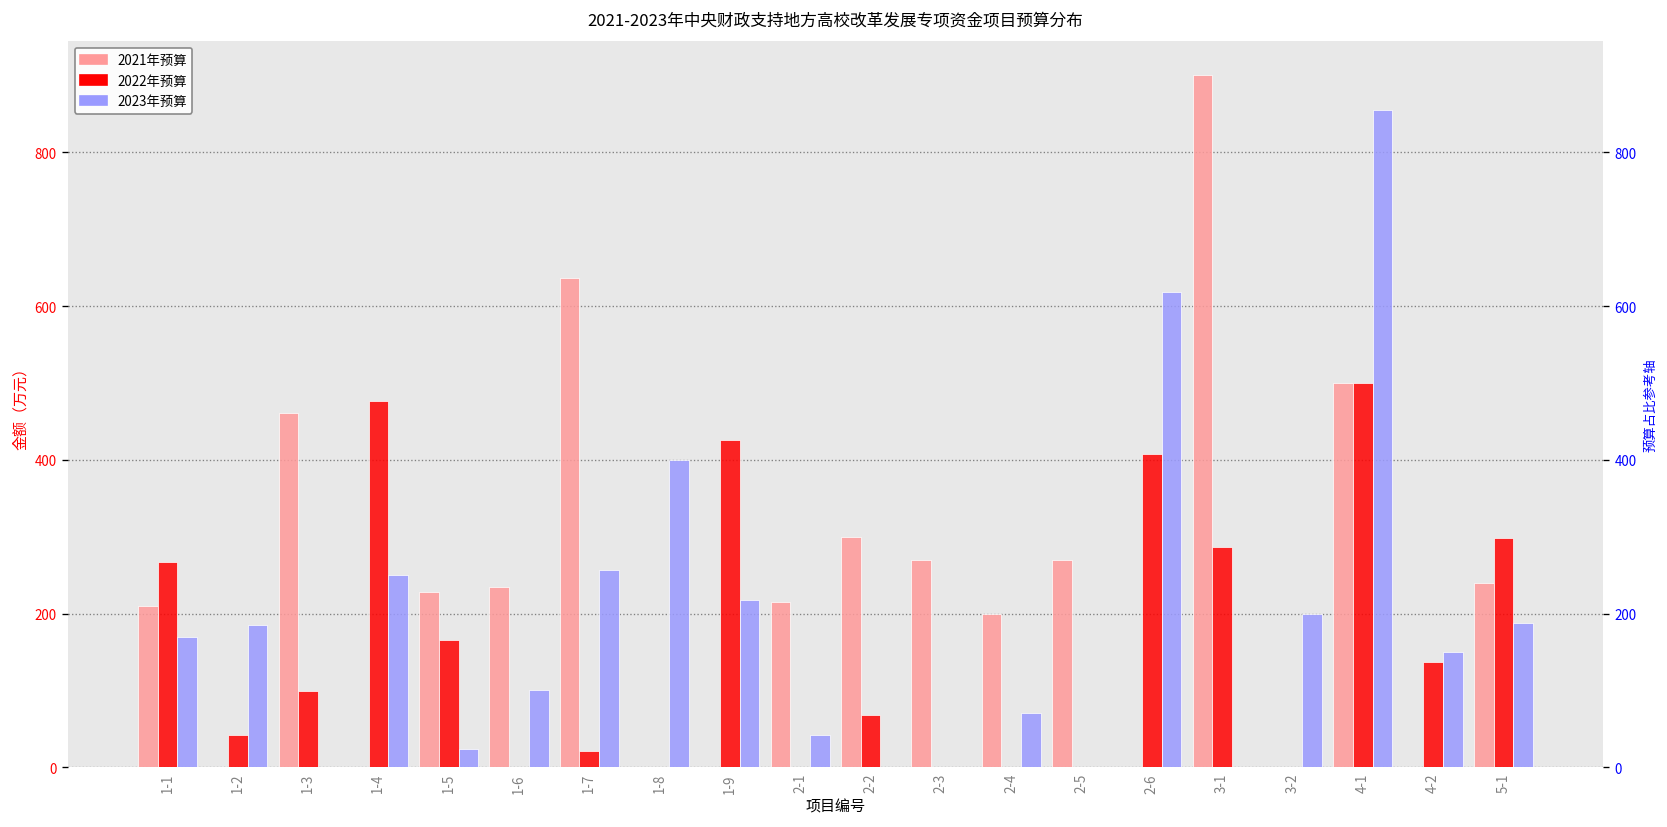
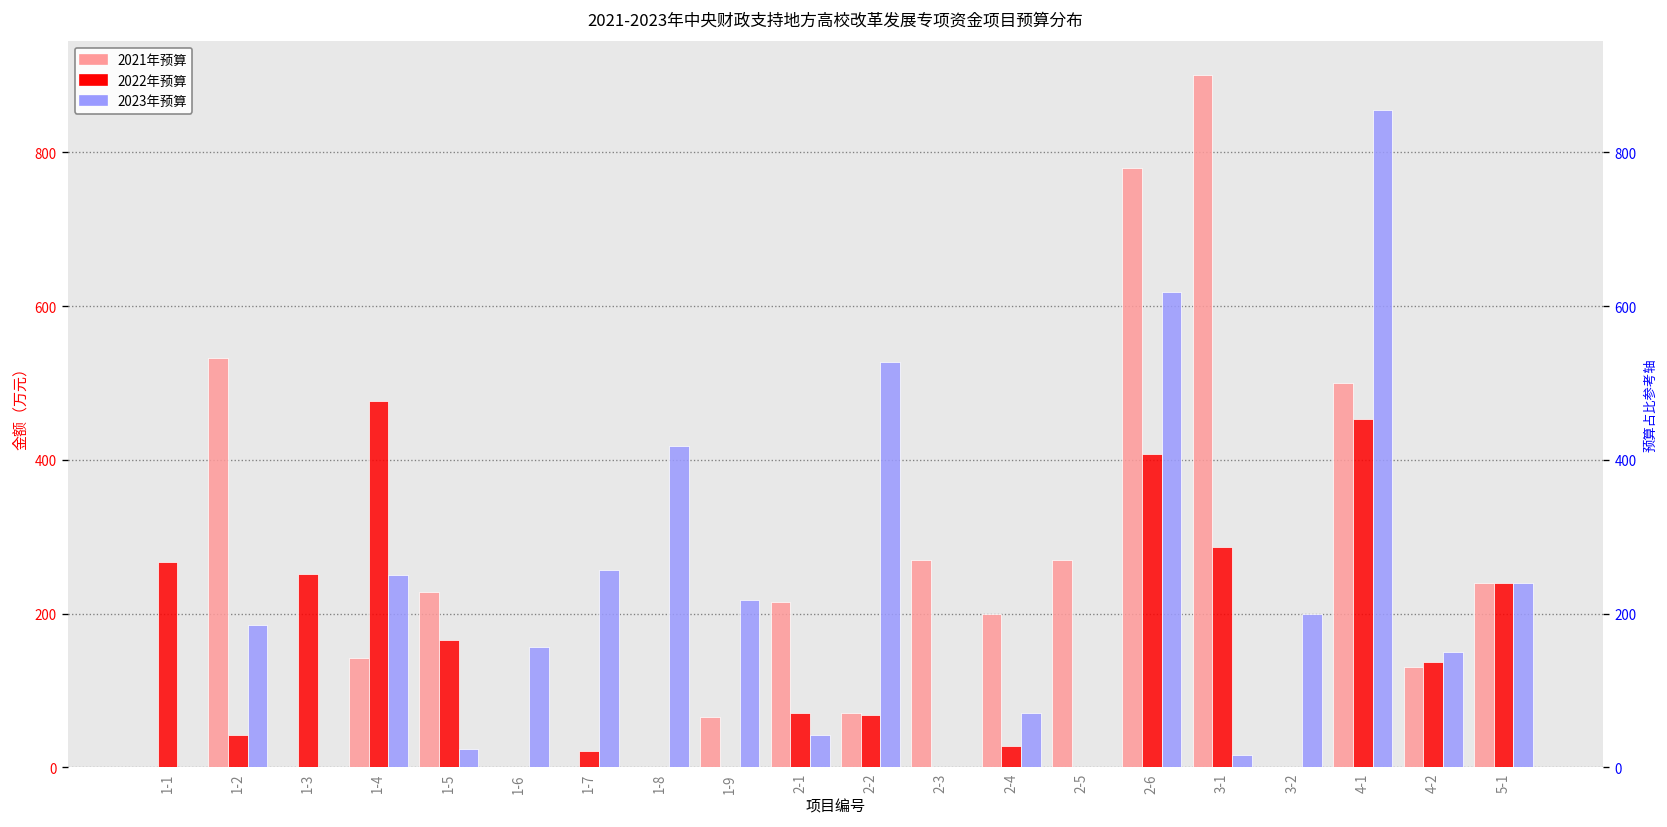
  {
    "2021年预算": {
-     "1-1": 210,
-     "1-2": 0,
-     "1-3": 460,
-     "1-4": 0,
+     "1-1": 0,
+     "1-2": 530,
+     "1-3": 0,
+     "1-4": 140,
      "1-5": 230,
-     "1-6": 240,
-     "1-7": 640,
+     "1-6": 0,
+     "1-7": 0,
      "1-8": 0,
-     "1-9": 0,
+     "1-9": 70,
      "2-1": 220,
-     "2-2": 300,
+     "2-2": 70,
      "2-3": 270,
      "2-4": 200,
      "2-5": 270,
-     "2-6": 0,
+     "2-6": 780,
      "3-1": 900,
      "3-2": 0,
      "4-1": 500,
-     "4-2": 0,
+     "4-2": 130,
      "5-1": 240
    },
    "2022年预算": {
      "1-1": 270,
      "1-2": 40,
-     "1-3": 100,
+     "1-3": 250,
      "1-4": 480,
      "1-5": 170,
      "1-6": 0,
      "1-7": 20,
      "1-8": 0,
-     "1-9": 430,
-     "2-1": 0,
+     "1-9": 0,
+     "2-1": 70,
      "2-2": 70,
      "2-3": 0,
-     "2-4": 0,
+     "2-4": 30,
      "2-5": 0,
      "2-6": 410,
      "3-1": 290,
      "3-2": 0,
-     "4-1": 500,
+     "4-1": 450,
      "4-2": 140,
-     "5-1": 300
+     "5-1": 240
    },
    "2023年预算": {
-     "1-1": 170,
+     "1-1": 0,
      "1-2": 190,
      "1-3": 0,
      "1-4": 250,
      "1-5": 20,
-     "1-6": 100,
+     "1-6": 160,
      "1-7": 260,
-     "1-8": 400,
+     "1-8": 420,
      "1-9": 220,
      "2-1": 40,
-     "2-2": 0,
+     "2-2": 530,
      "2-3": 0,
      "2-4": 70,
      "2-5": 0,
      "2-6": 620,
-     "3-1": 0,
+     "3-1": 20,
      "3-2": 200,
      "4-1": 860,
      "4-2": 150,
-     "5-1": 190
+     "5-1": 240
    }
  }
